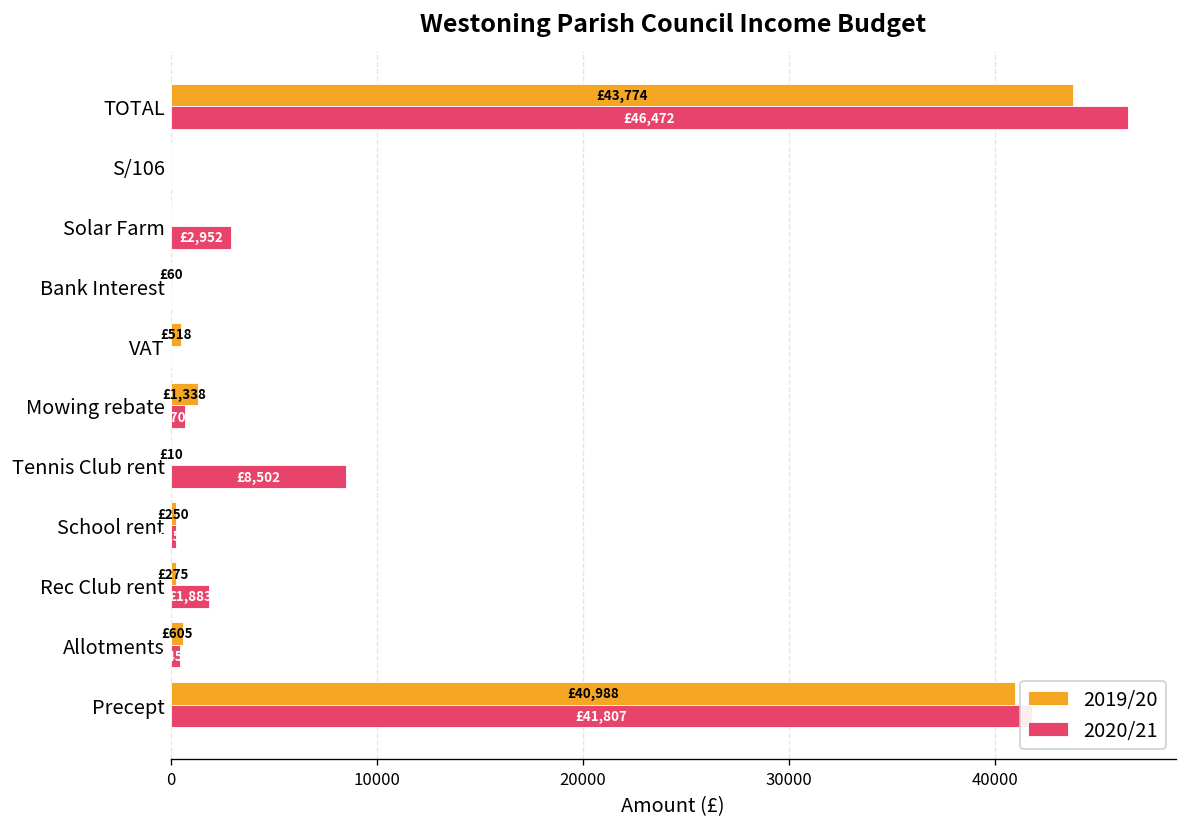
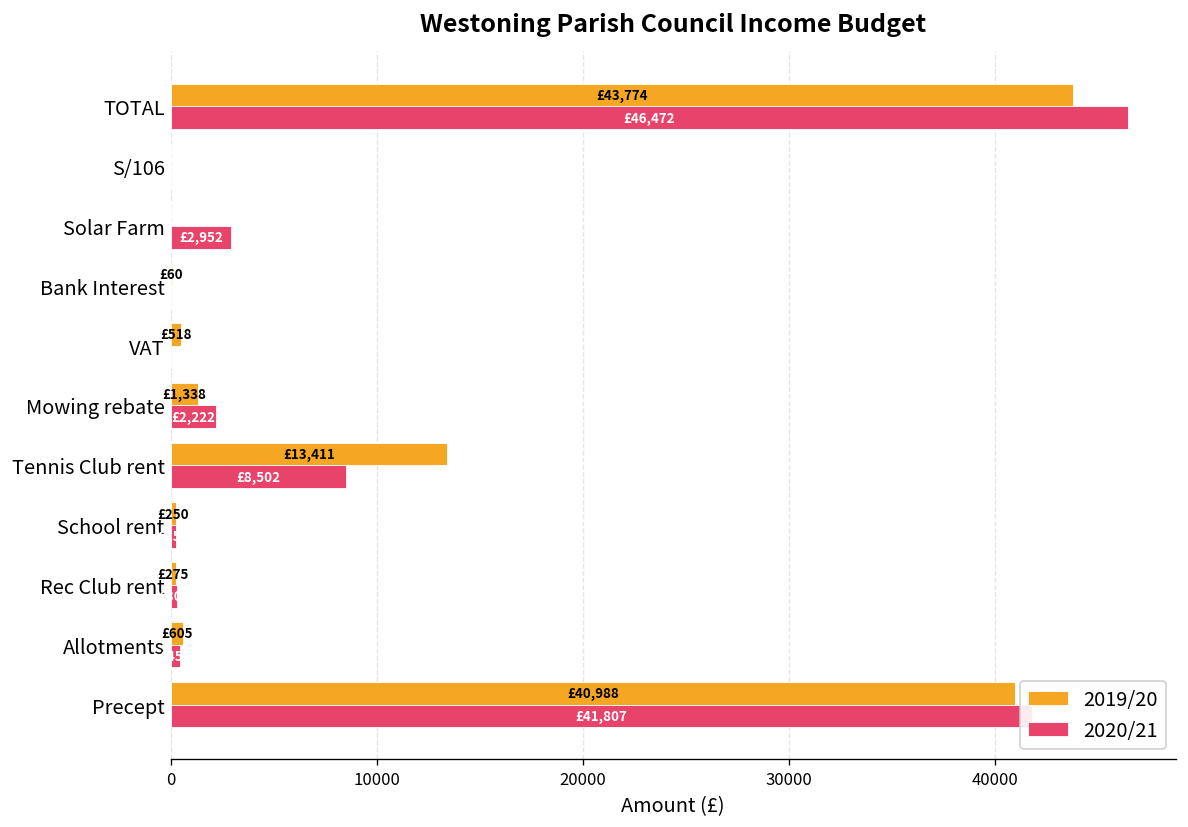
  {
    "2019/20": {
      "TOTAL": "£43,774",
      "Bank Interest": "£60",
      "VAT": "£518",
      "Mowing rebate": "£1,338",
-     "Tennis Club rent": "£10",
+     "Tennis Club rent": "£13,411",
      "School rent": "£250",
      "Rec Club rent": "£275",
      "Allotments": "£605",
      "Precept": "£40,988"
    },
    "2020/21": {
      "S/106": "0",
      "Bank Interest": "0",
      "VAT": "0",
-     "Mowing rebate": "700",
-     "Rec Club rent": "1900",
+     "Mowing rebate": "2200",
+     "Rec Club rent": "300",
      "Allotments": "500"
    }
  }
